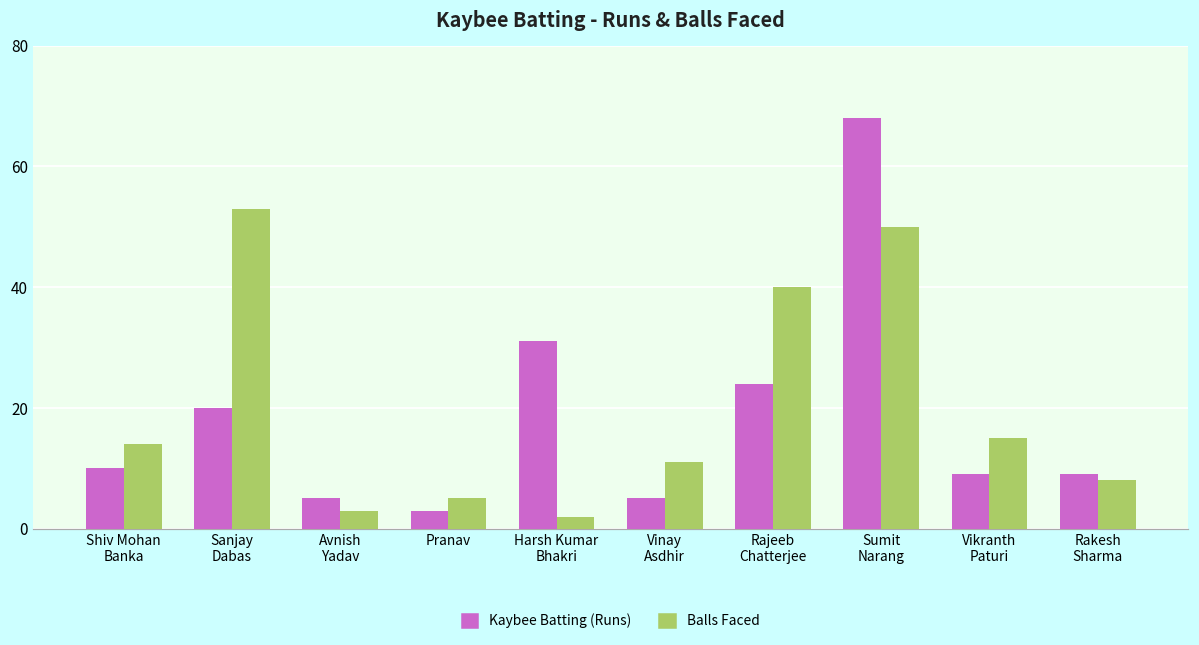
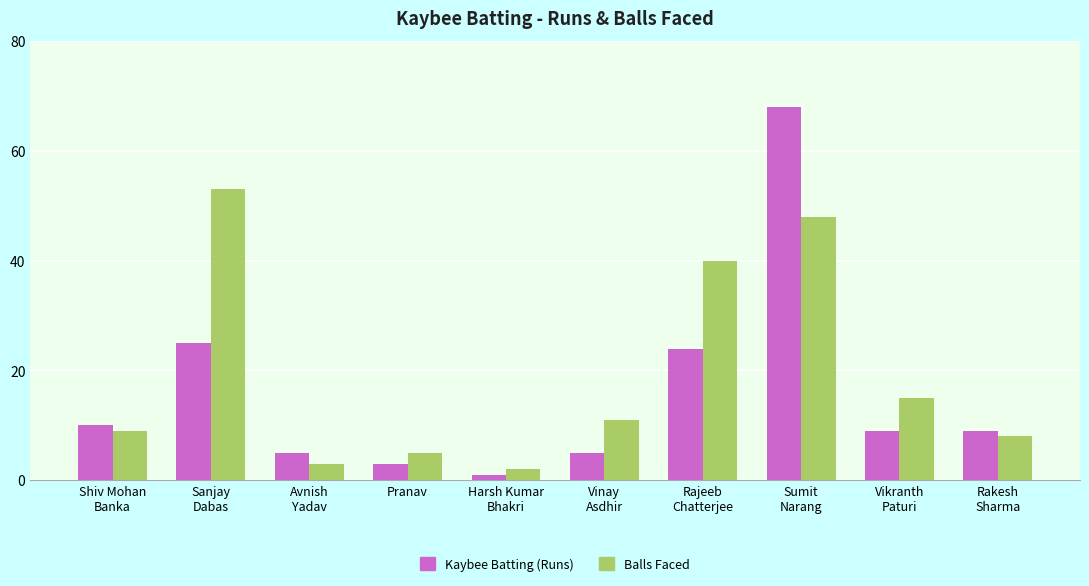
  {
    "Kaybee Batting (Runs)": {
      "Shiv Mohan Banka": 10,
-     "Sanjay Dabas": 20,
+     "Sanjay Dabas": 25,
      "Avnish Yadav": 5,
      "Pranav": 3,
-     "Harsh Kumar Bhakri": 31,
+     "Harsh Kumar Bhakri": 1,
      "Vinay Asdhir": 5,
      "Rajeeb Chatterjee": 24,
      "Sumit Narang": 68,
      "Vikranth Paturi": 9,
      "Rakesh Sharma": 9
    },
    "Balls Faced": {
-     "Shiv Mohan Banka": 14,
+     "Shiv Mohan Banka": 9,
      "Sanjay Dabas": 53,
      "Avnish Yadav": 3,
      "Pranav": 5,
      "Harsh Kumar Bhakri": 2,
      "Vinay Asdhir": 11,
      "Rajeeb Chatterjee": 40,
-     "Sumit Narang": 50,
+     "Sumit Narang": 48,
      "Vikranth Paturi": 15,
      "Rakesh Sharma": 8
    }
  }
